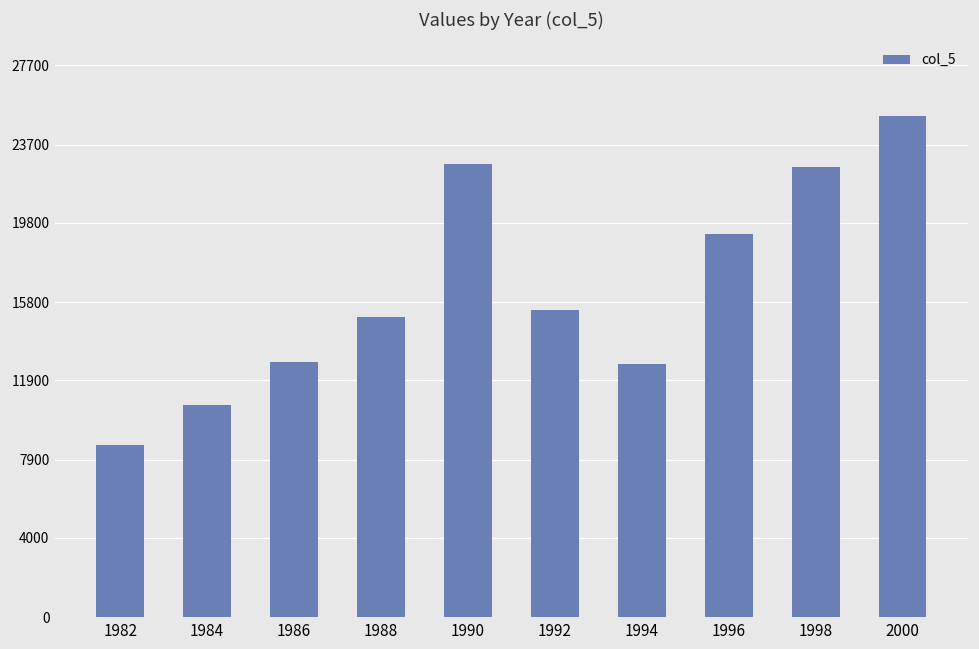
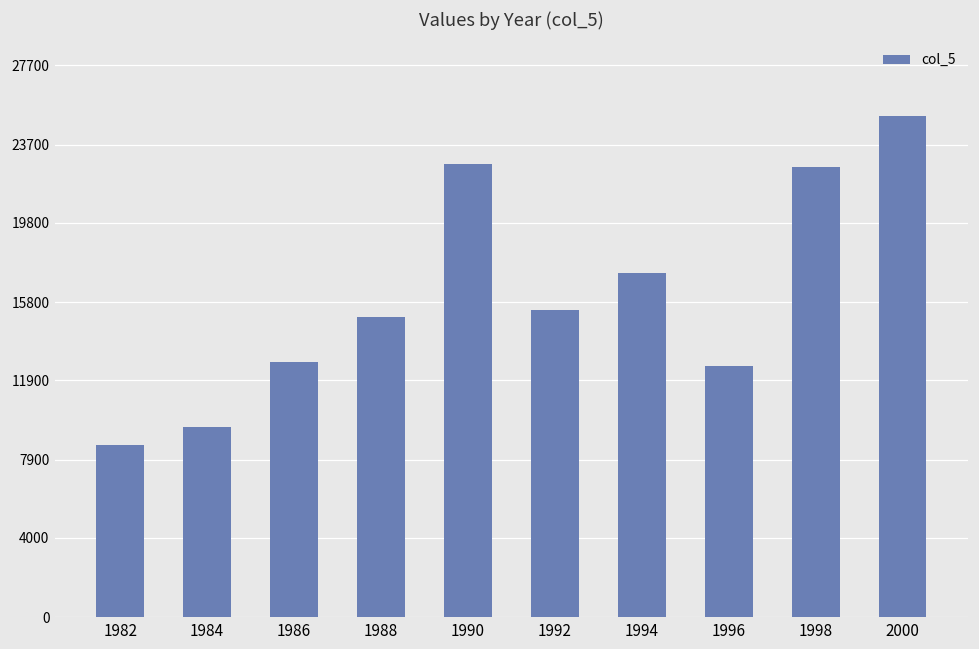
  {
    "1982": 8600,
-   "1984": 10700,
+   "1984": 9500,
    "1986": 12800,
    "1988": 15100,
    "1990": 22700,
    "1992": 15400,
-   "1994": 12700,
-   "1996": 19200,
+   "1994": 17300,
+   "1996": 12600,
    "1998": 22600,
    "2000": 25100
  }
